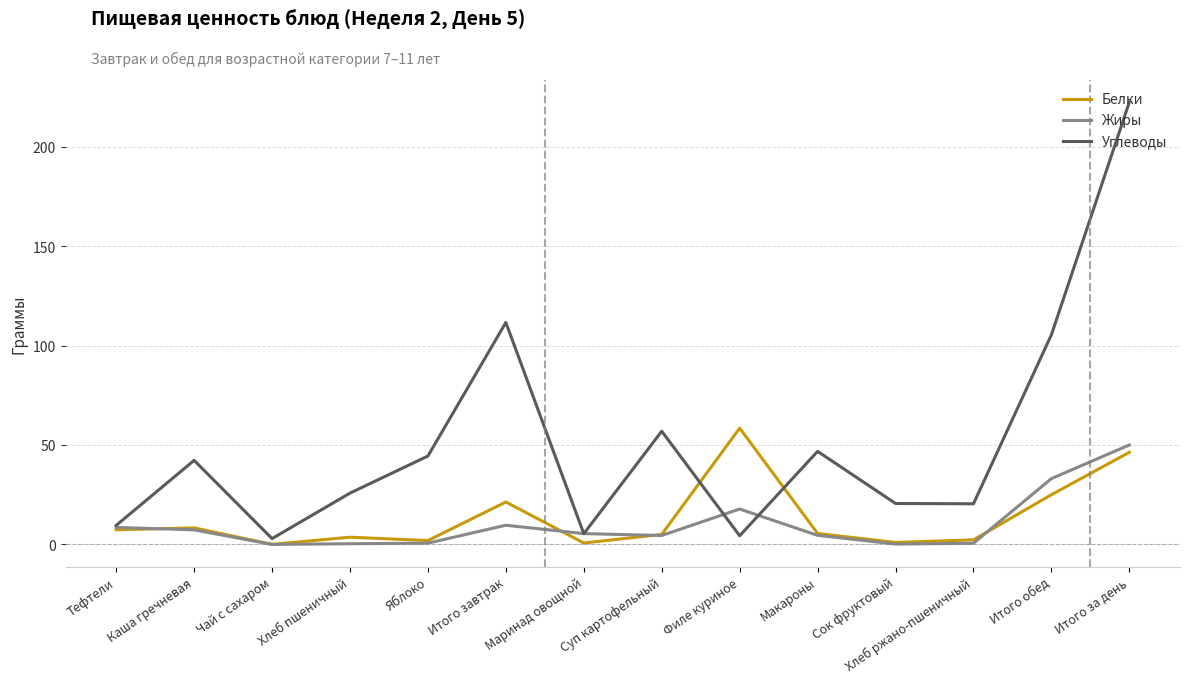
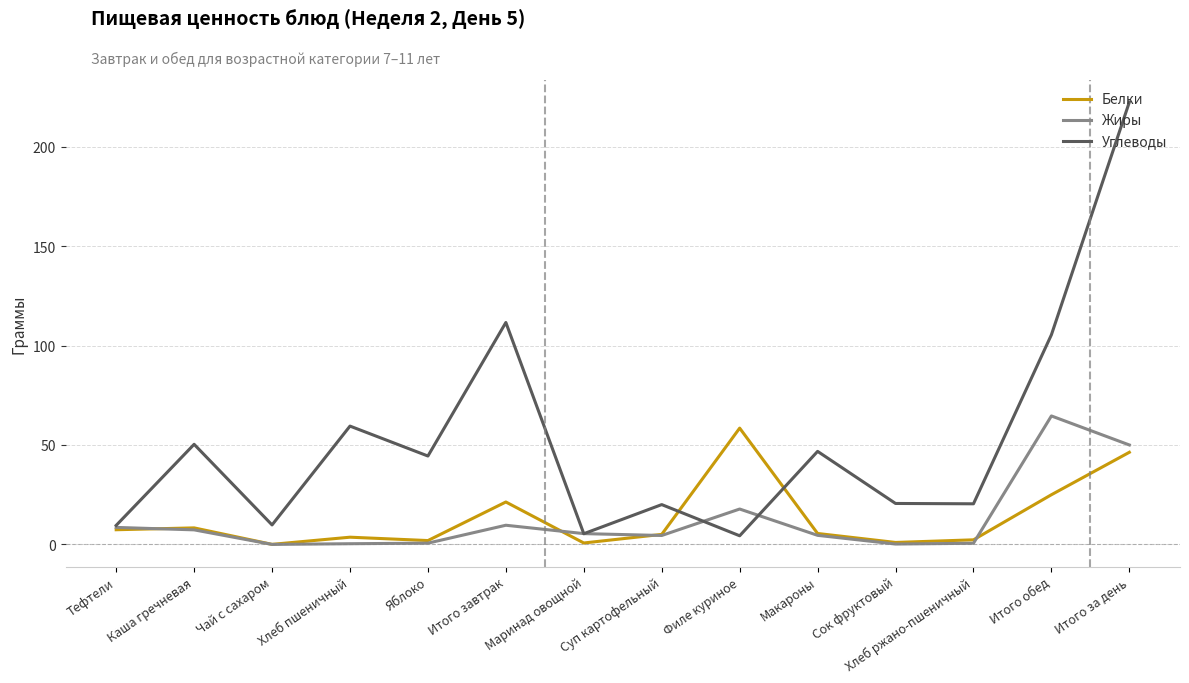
  {
    "Белки": {
      "Хлеб пшеничный": 4,
      "Итого завтрак": 21,
      "Маринад овощной": 1,
      "Филе куриное": 58,
      "Хлеб ржано-пшеничный": 2,
      "Итого обед": 25,
      "Итого за день": 46
    },
    "Жиры": {
      "Хлеб пшеничный": 0,
      "Итого завтрак": 10,
      "Филе куриное": 18,
      "Хлеб ржано-пшеничный": 1,
-     "Итого обед": 33,
+     "Итого обед": 65,
      "Итого за день": 50
    },
    "Углеводы": {
-     "Каша гречневая": 42,
-     "Чай с сахаром": 3,
-     "Хлеб пшеничный": 26,
+     "Каша гречневая": 50,
+     "Чай с сахаром": 10,
+     "Хлеб пшеничный": 60,
      "Яблоко": 44,
      "Итого завтрак": 112,
-     "Суп картофельный": 57,
+     "Суп картофельный": 20,
      "Филе куриное": 4,
      "Макароны": 47,
      "Сок фруктовый": 21,
      "Хлеб ржано-пшеничный": 20,
      "Итого обед": 105,
      "Итого за день": 222
    }
  }
